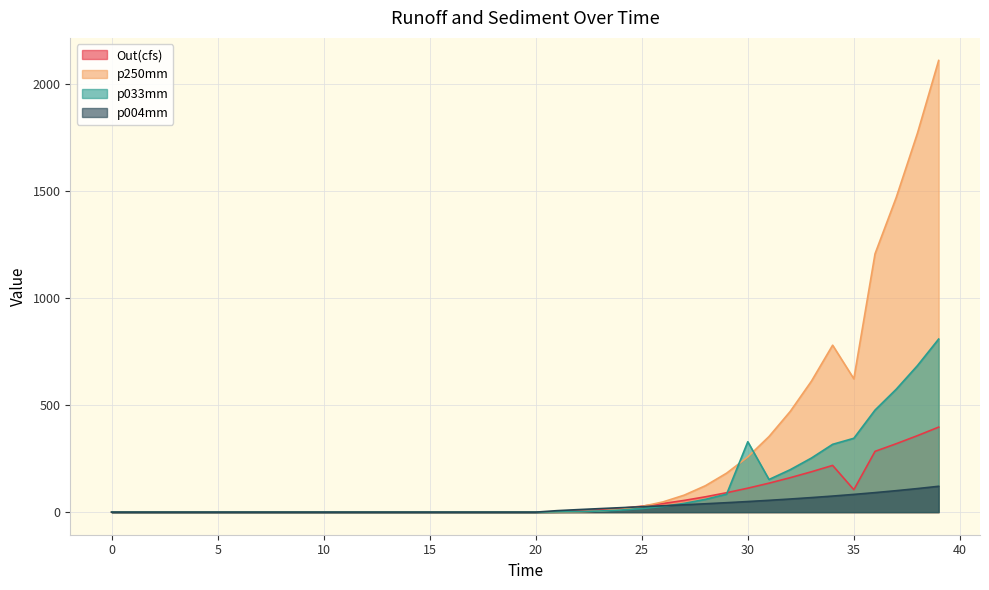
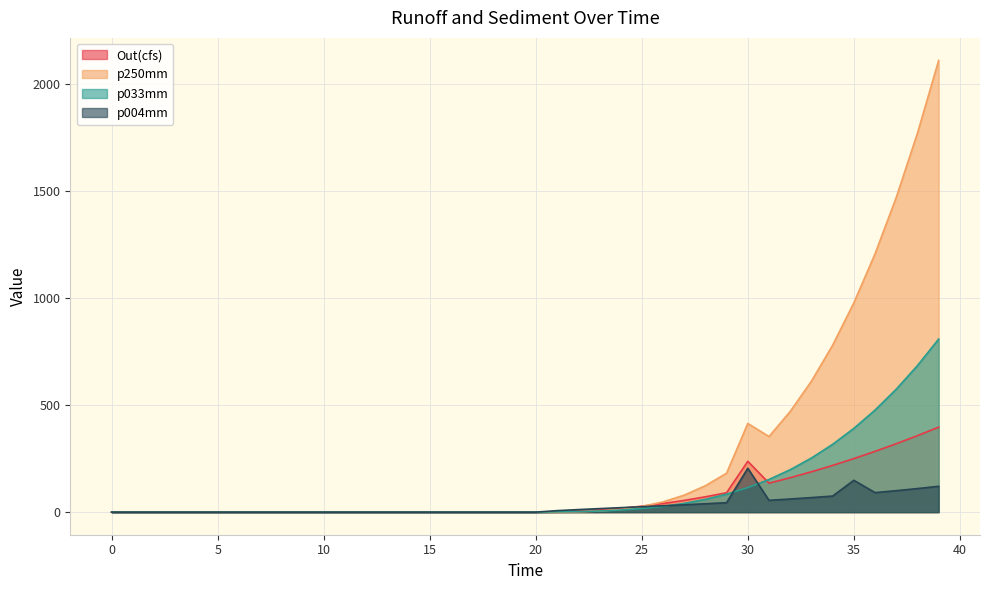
  {
    "Out(cfs)": {
-     "30": 110,
-     "35": 100
+     "30": 240,
+     "35": 250
    },
    "p250mm": {
-     "30": 260,
-     "35": 620
+     "30": 410,
+     "35": 980
    },
    "p033mm": {
-     "30": 330,
-     "35": 340
+     "30": 110,
+     "35": 390
    },
    "p004mm": {
-     "30": 50,
-     "35": 80
+     "30": 200,
+     "35": 150
    }
  }
